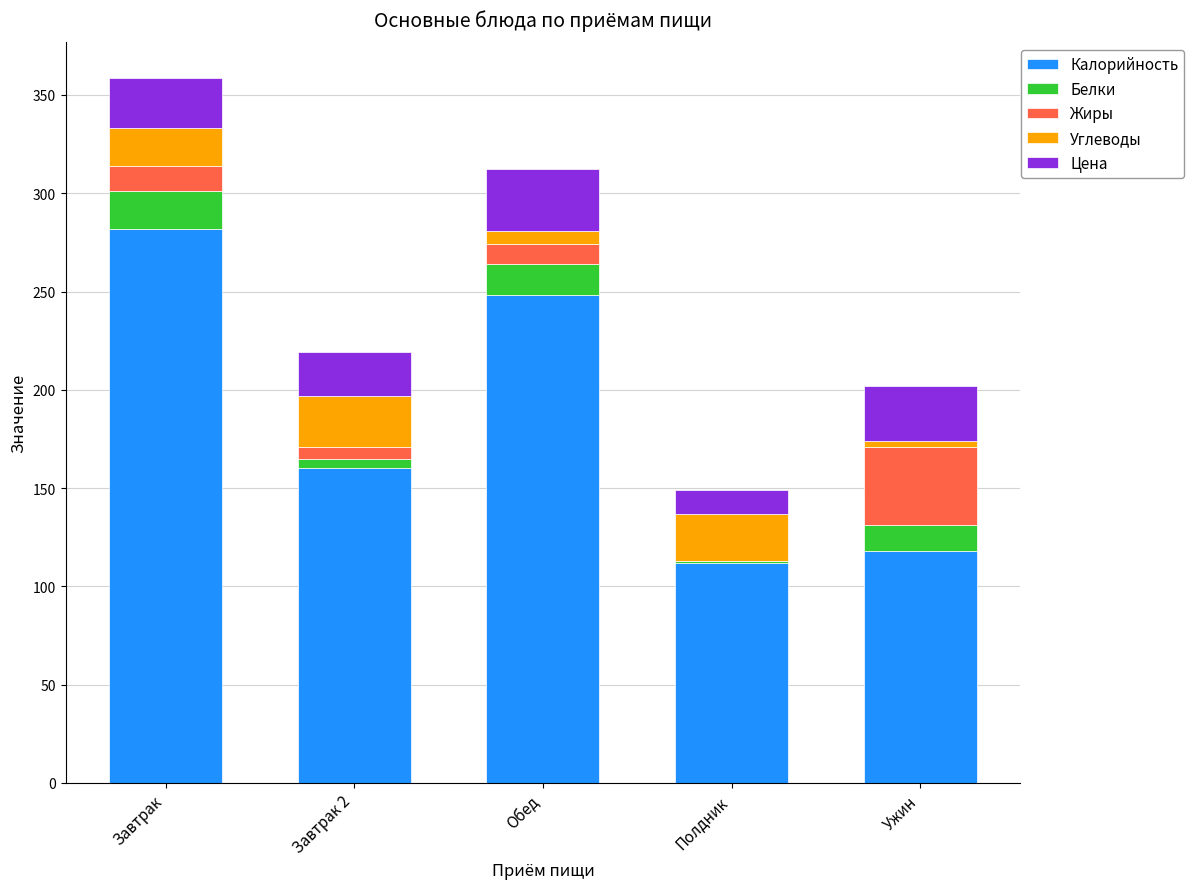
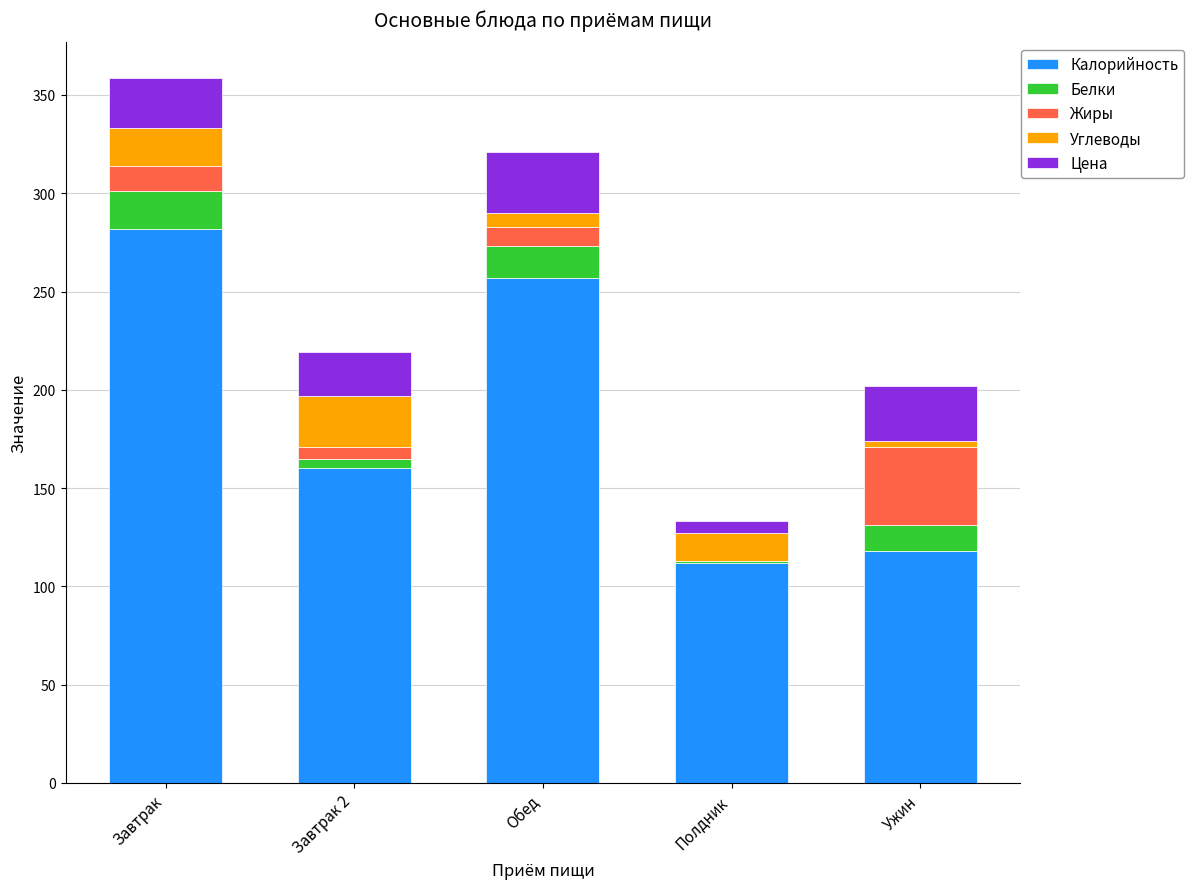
  {
    "Калорийность": {
      "Завтрак": 282,
      "Завтрак 2": 160,
-     "Обед": 248,
+     "Обед": 257,
      "Полдник": 112,
      "Ужин": 118
    },
    "Белки": {
      "Завтрак": 19,
      "Завтрак 2": 5,
      "Обед": 16,
      "Ужин": 13
    },
    "Жиры": {
      "Завтрак": 13,
      "Завтрак 2": 6,
      "Обед": 10,
      "Полдник": 0,
      "Ужин": 40
    },
    "Углеводы": {
      "Завтрак": 19,
      "Завтрак 2": 26,
      "Обед": 7,
-     "Полдник": 24,
+     "Полдник": 14,
      "Ужин": 3
    },
    "Цена": {
      "Завтрак": 26,
      "Завтрак 2": 22,
      "Обед": 31,
-     "Полдник": 12,
+     "Полдник": 6,
      "Ужин": 28
    }
  }
